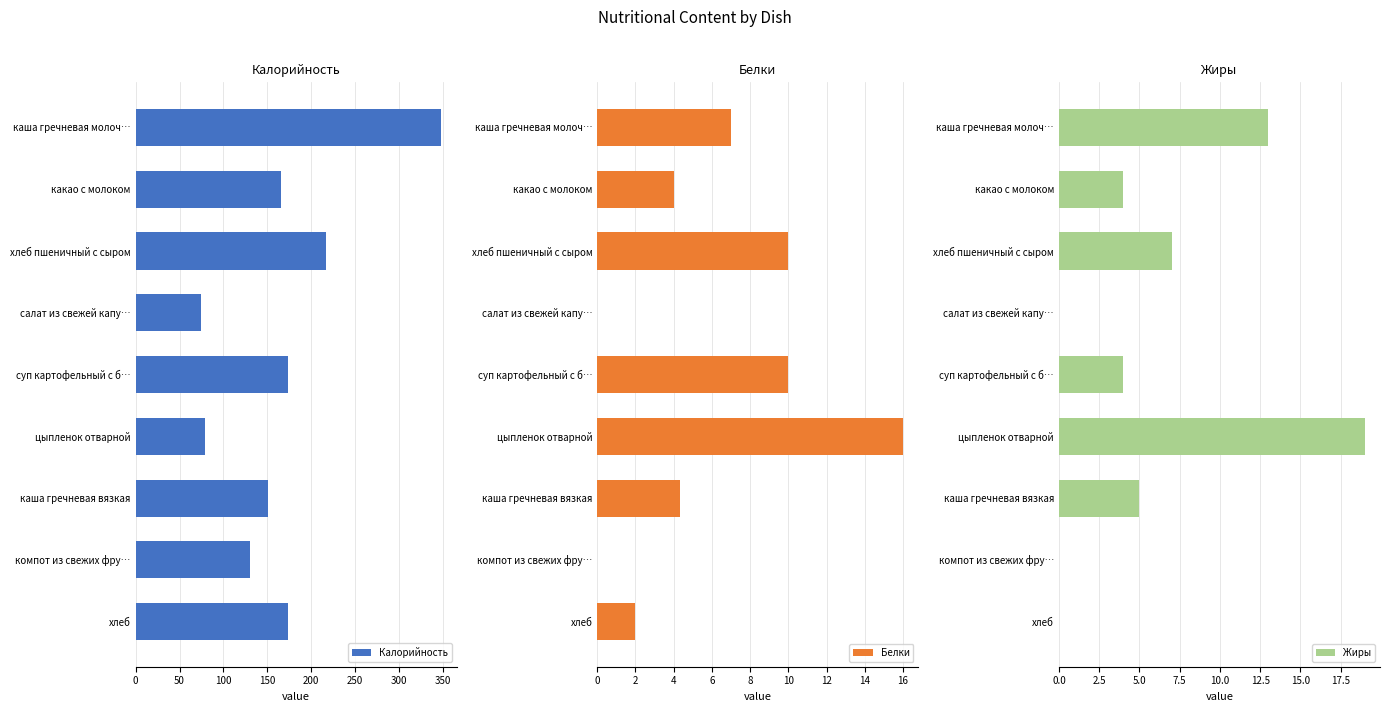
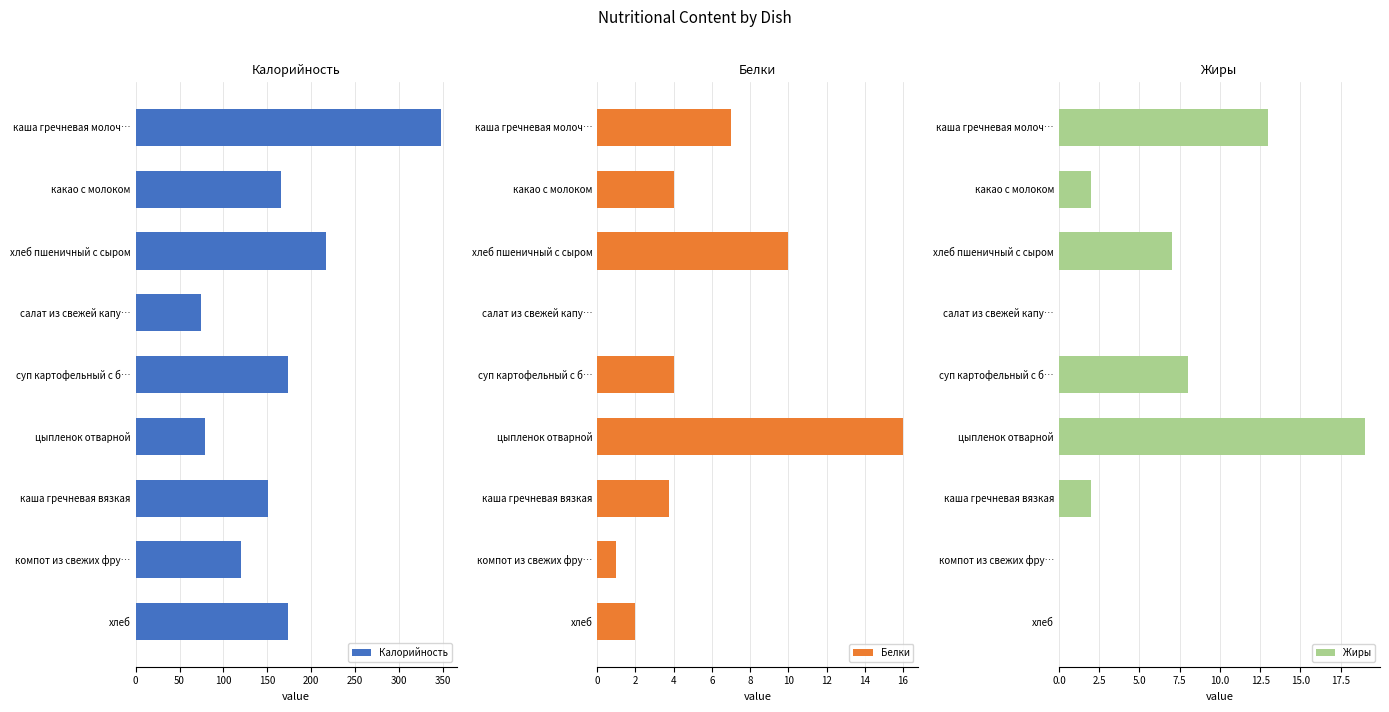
  {
    "Калорийность": {
      "каша гречневая молоч…": 350,
      "какао с молоком": 170,
      "хлеб пшеничный с сыром": 220,
      "салат из свежей капу…": 80,
      "суп картофельный с б…": 170,
      "цыпленок отварной": 80,
      "каша гречневая вязкая": 150,
-     "компот из свежих фру…": 130,
+     "компот из свежих фру…": 120,
      "хлеб": 170
    },
    "Белки": {
      "каша гречневая молоч…": 7.0,
      "какао с молоком": 4.0,
      "хлеб пшеничный с сыром": 10.0,
      "салат из свежей капу…": 0.0,
-     "суп картофельный с б…": 10,
+     "суп картофельный с б…": 4,
      "цыпленок отварной": 16.0,
-     "каша гречневая вязкая": 4.4,
-     "компот из свежих фру…": 0,
+     "каша гречневая вязкая": 3.8,
+     "компот из свежих фру…": 1,
      "хлеб": 2.0
    },
    "Жиры": {
      "каша гречневая молоч…": 13,
-     "какао с молоком": 4,
+     "какао с молоком": 2,
      "хлеб пшеничный с сыром": 7,
      "салат из свежей капу…": 0,
-     "суп картофельный с б…": 4,
+     "суп картофельный с б…": 8,
      "цыпленок отварной": 19,
-     "каша гречневая вязкая": 5,
+     "каша гречневая вязкая": 2,
      "компот из свежих фру…": 0,
      "хлеб": 0
    }
  }
